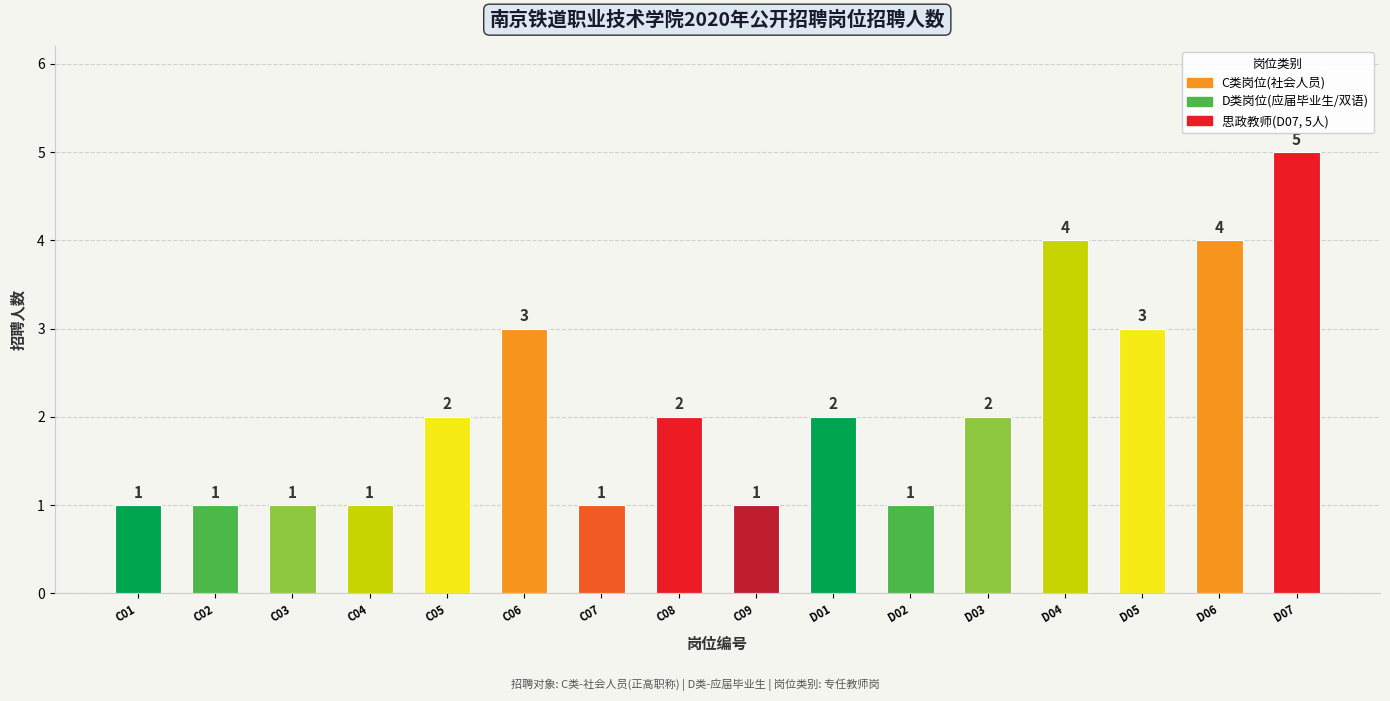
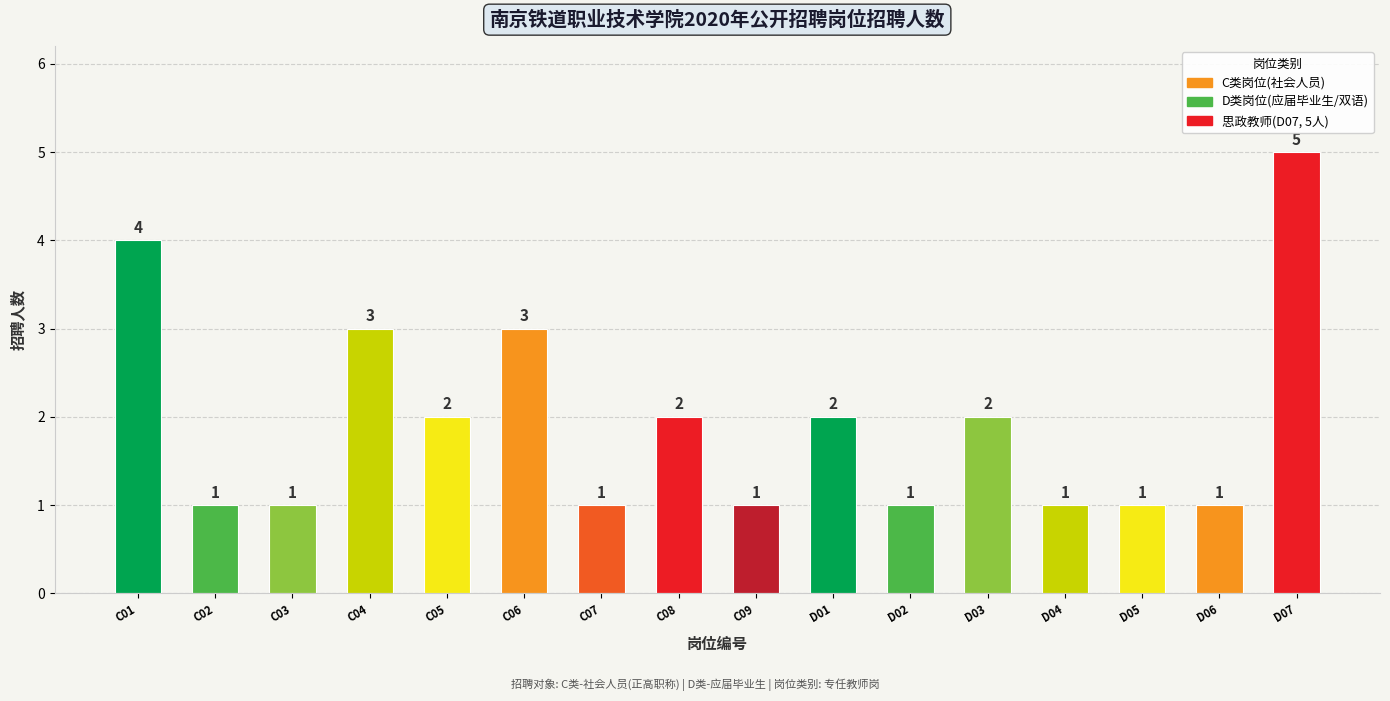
  {
-   "C01": 1,
+   "C01": 4,
    "C02": 1,
    "C03": 1,
-   "C04": 1,
+   "C04": 3,
    "C05": 2,
    "C06": 3,
    "C07": 1,
    "C08": 2,
    "C09": 1,
    "D01": 2,
    "D02": 1,
    "D03": 2,
-   "D04": 4,
-   "D05": 3,
-   "D06": 4
+   "D04": 1,
+   "D05": 1,
+   "D06": 1
  }
